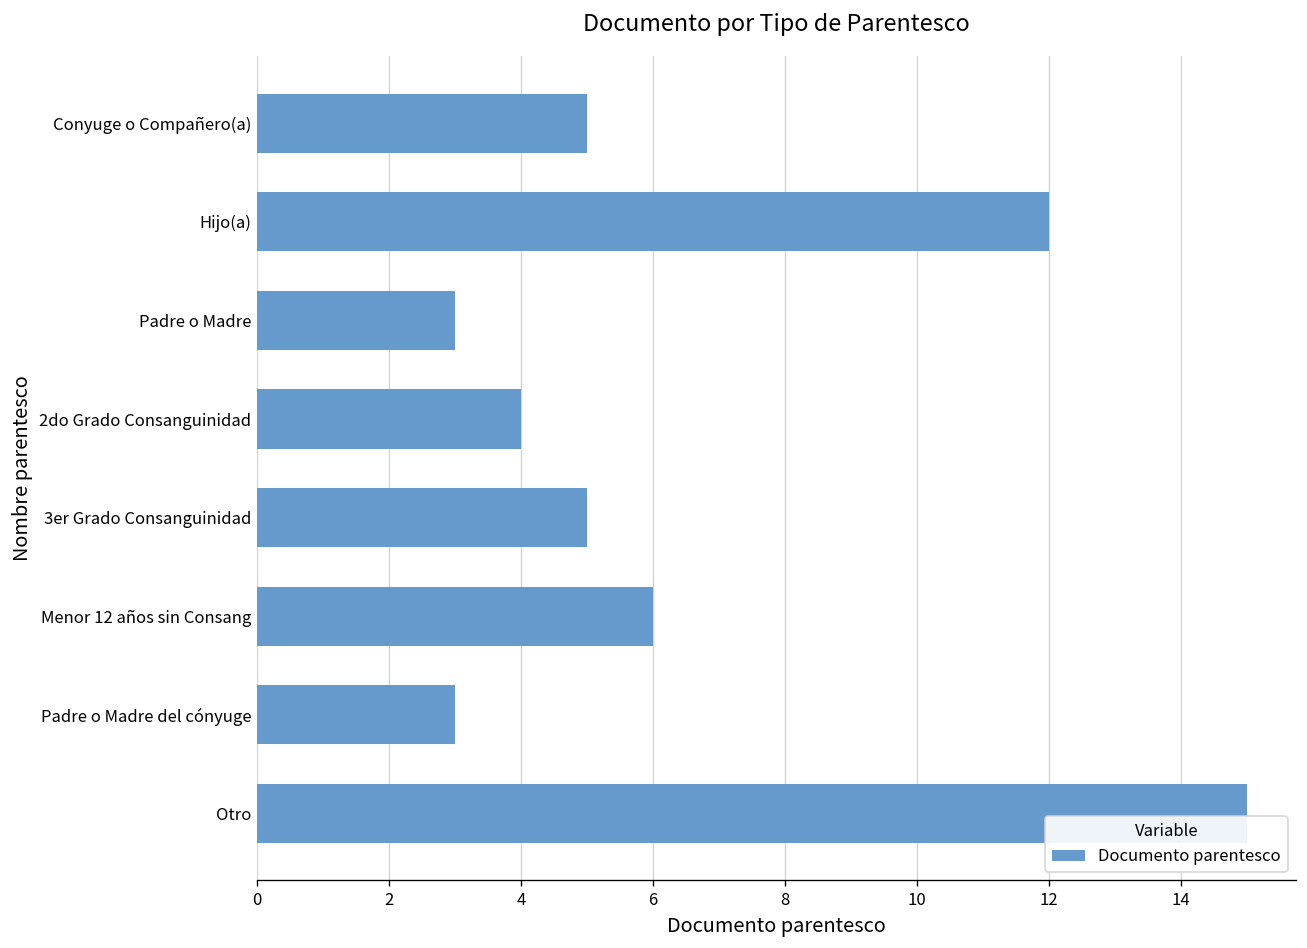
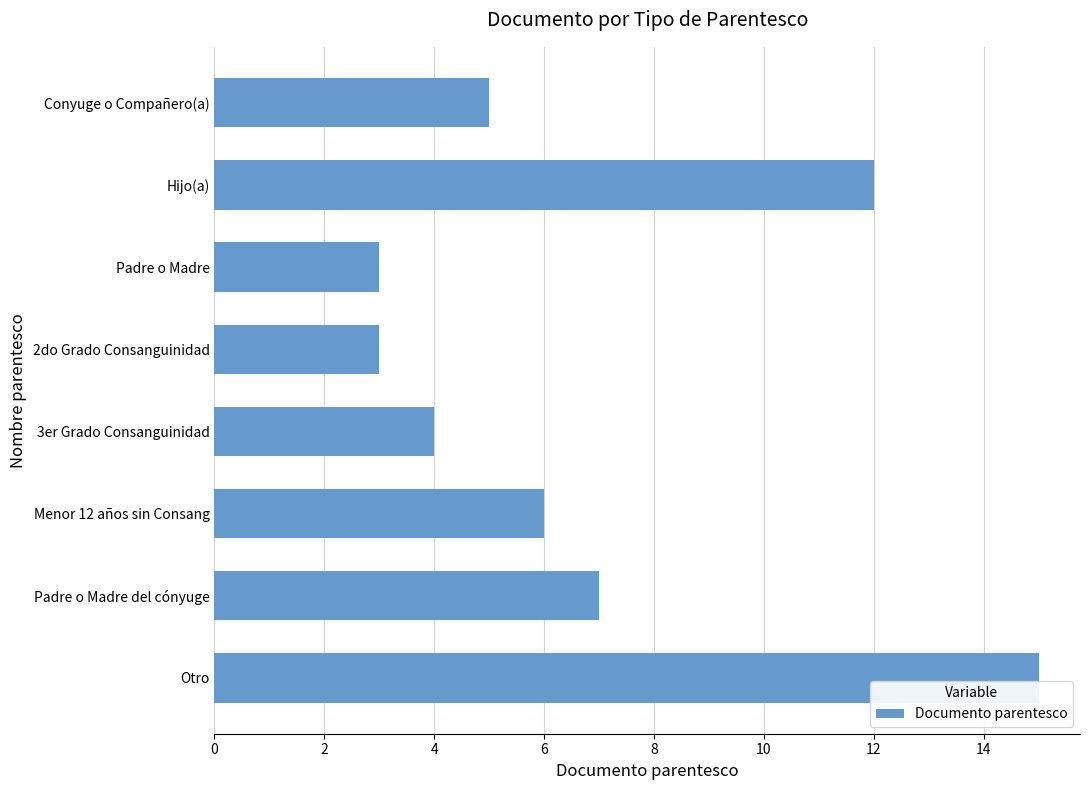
  {
    "Conyuge o Compañero(a)": 5,
    "Hijo(a)": 12,
    "Padre o Madre": 3,
-   "2do Grado Consanguinidad": 4,
-   "3er Grado Consanguinidad": 5,
+   "2do Grado Consanguinidad": 3,
+   "3er Grado Consanguinidad": 4,
    "Menor 12 años sin Consang": 6,
-   "Padre o Madre del cónyuge": 3,
+   "Padre o Madre del cónyuge": 7,
    "Otro": 15
  }
